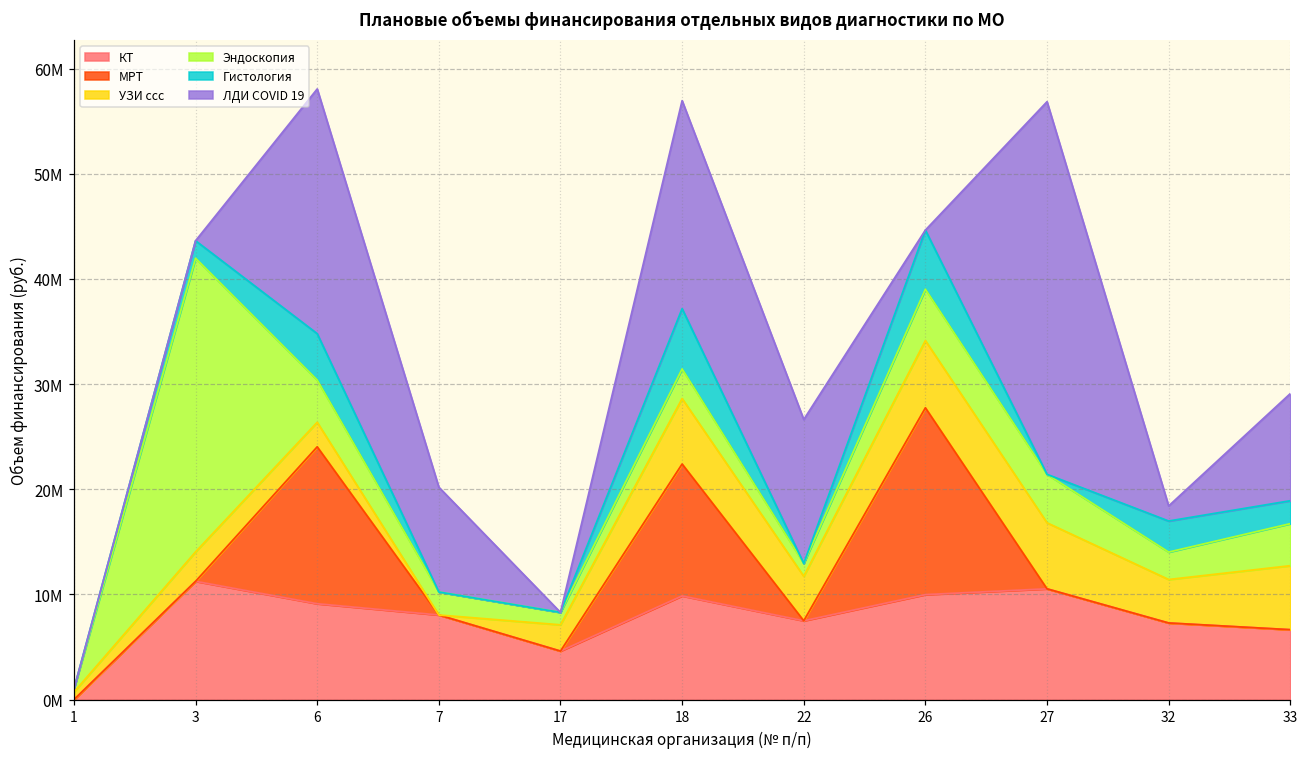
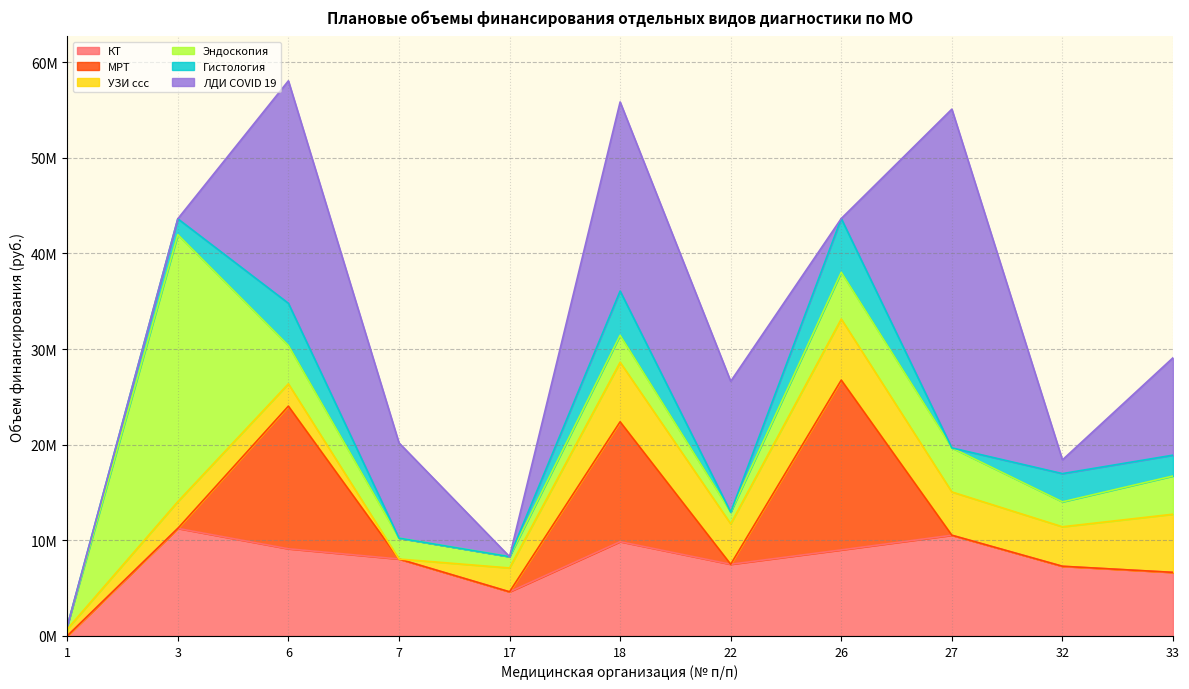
  {
    "КТ": {
      "6": 9000000,
      "18": 10000000,
-     "26": 10000000
+     "26": 9000000
    },
    "МРТ": {
      "6": 15000000,
      "18": 13000000,
      "26": 18000000
    },
    "УЗИ ссс": {
      "1": 1000000,
      "3": 3000000,
      "6": 2000000,
      "17": 2000000,
      "18": 6000000,
      "22": 4000000,
      "26": 6000000,
-     "27": 6000000,
+     "27": 5000000,
      "32": 4000000,
      "33": 6000000
    },
    "Эндоскопия": {
      "3": 28000000,
      "6": 4000000,
      "18": 3000000,
      "26": 5000000,
      "32": 3000000,
      "33": 4000000
    },
    "Гистология": {
      "6": 4000000,
-     "18": 6000000,
+     "18": 5000000,
      "32": 3000000,
      "33": 2000000
    },
    "ЛДИ COVID 19": {
      "6": 23000000,
      "7": 10000000,
      "18": 20000000,
      "22": 14000000,
      "27": 35000000,
      "32": 1000000,
      "33": 10000000
    }
  }
